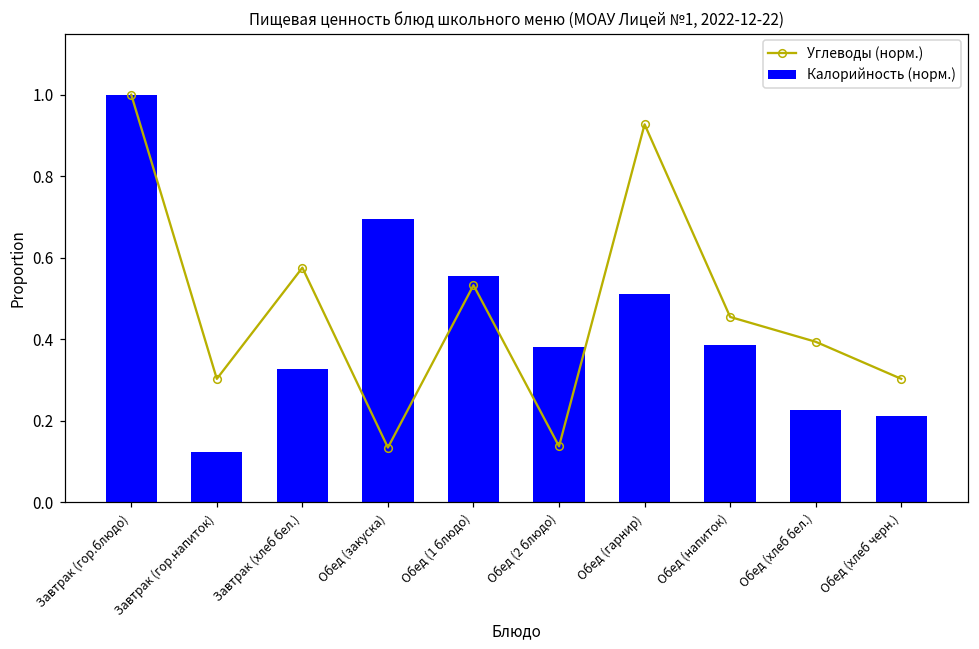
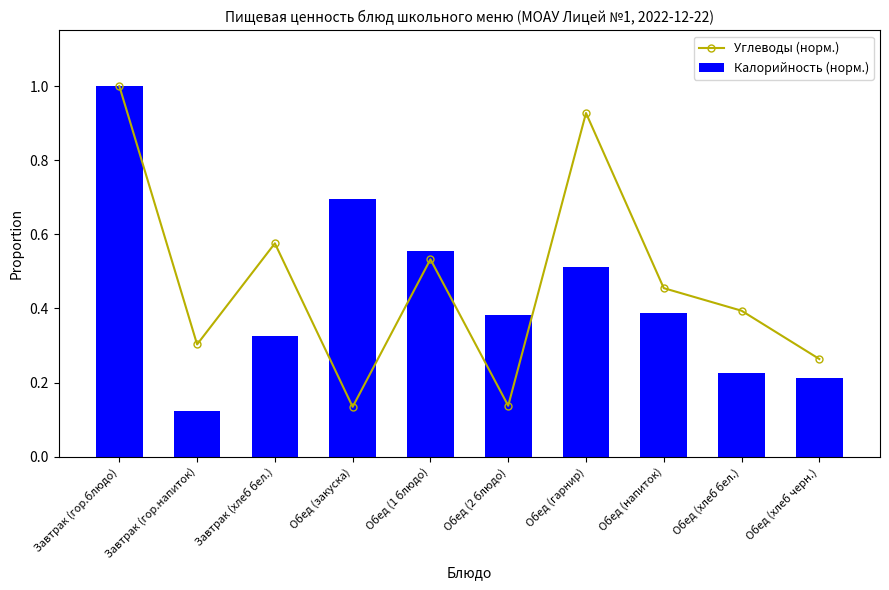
  {
    "Углеводы (норм.)": {
      "Завтрак (гор.блюдо)": 1.00,
      "Завтрак (гор.напиток)": 0.30,
      "Завтрак (хлеб бел.)": 0.58,
      "Обед (закуска)": 0.13,
      "Обед (1 блюдо)": 0.53,
      "Обед (2 блюдо)": 0.14,
      "Обед (гарнир)": 0.93,
      "Обед (напиток)": 0.45,
      "Обед (хлеб бел.)": 0.39,
-     "Обед (хлеб черн.)": 0.30
+     "Обед (хлеб черн.)": 0.26
    },
    "Калорийность (норм.)": {
      "Завтрак (гор.блюдо)": 1.00,
      "Завтрак (гор.напиток)": 0.12,
      "Завтрак (хлеб бел.)": 0.33,
      "Обед (закуска)": 0.70,
      "Обед (1 блюдо)": 0.56,
      "Обед (2 блюдо)": 0.38,
      "Обед (гарнир)": 0.51,
      "Обед (напиток)": 0.39,
      "Обед (хлеб бел.)": 0.23,
      "Обед (хлеб черн.)": 0.21
    }
  }
